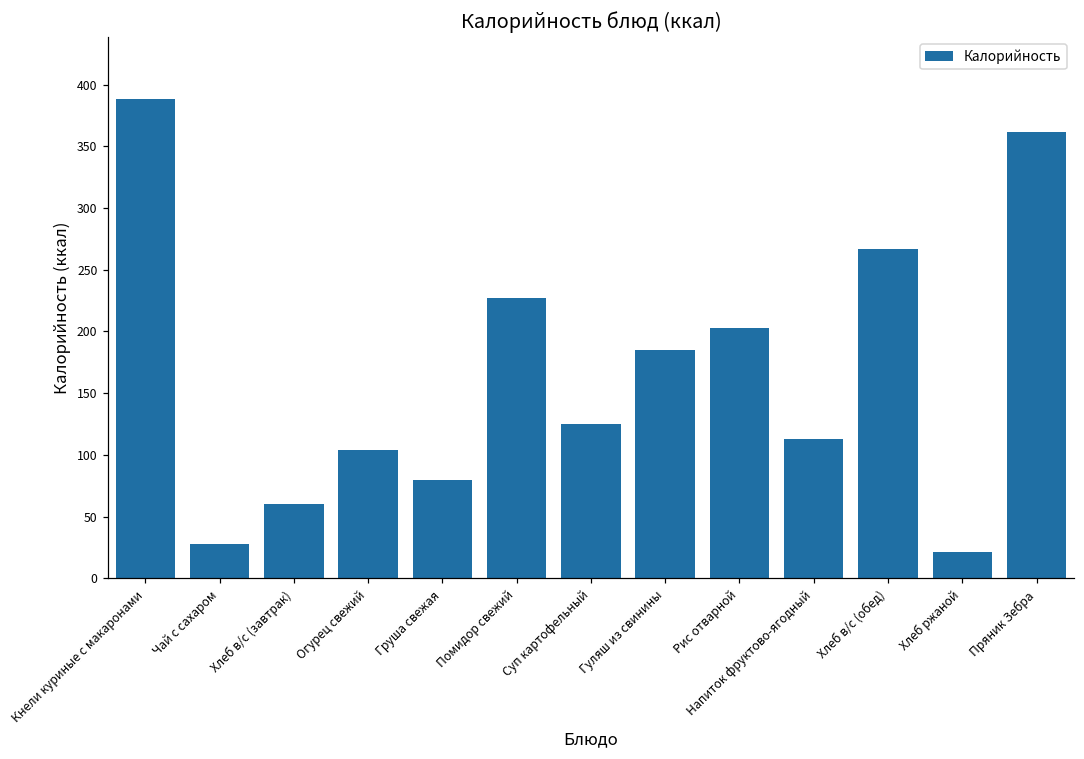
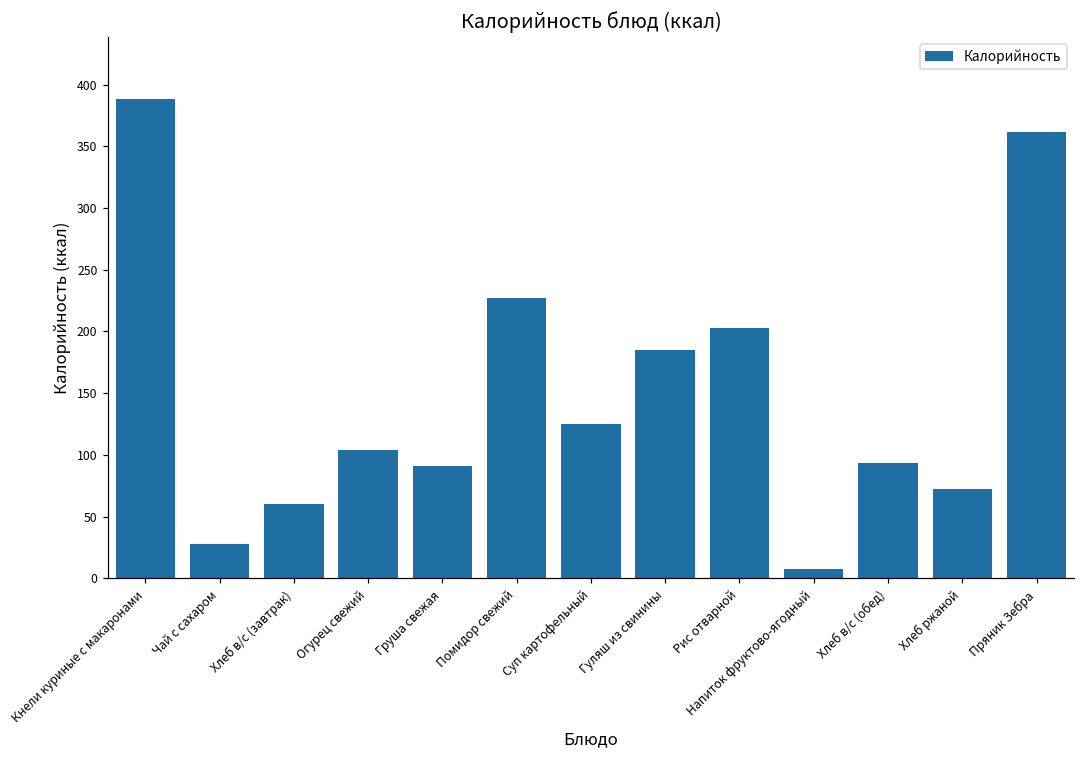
  {
    "Кнели куриные с макаронами": 389,
    "Чай с сахаром": 28,
    "Хлеб в/с (завтрак)": 61,
    "Огурец свежий": 104,
-   "Груша свежая": 80,
+   "Груша свежая": 91,
    "Помидор свежий": 227,
    "Суп картофельный": 125,
    "Гуляш из свинины": 185,
    "Рис отварной": 202,
-   "Напиток фруктово-ягодный": 113,
-   "Хлеб в/с (обед)": 267,
-   "Хлеб ржаной": 22,
+   "Напиток фруктово-ягодный": 7,
+   "Хлеб в/с (обед)": 93,
+   "Хлеб ржаной": 72,
    "Пряник Зебра": 362
  }
